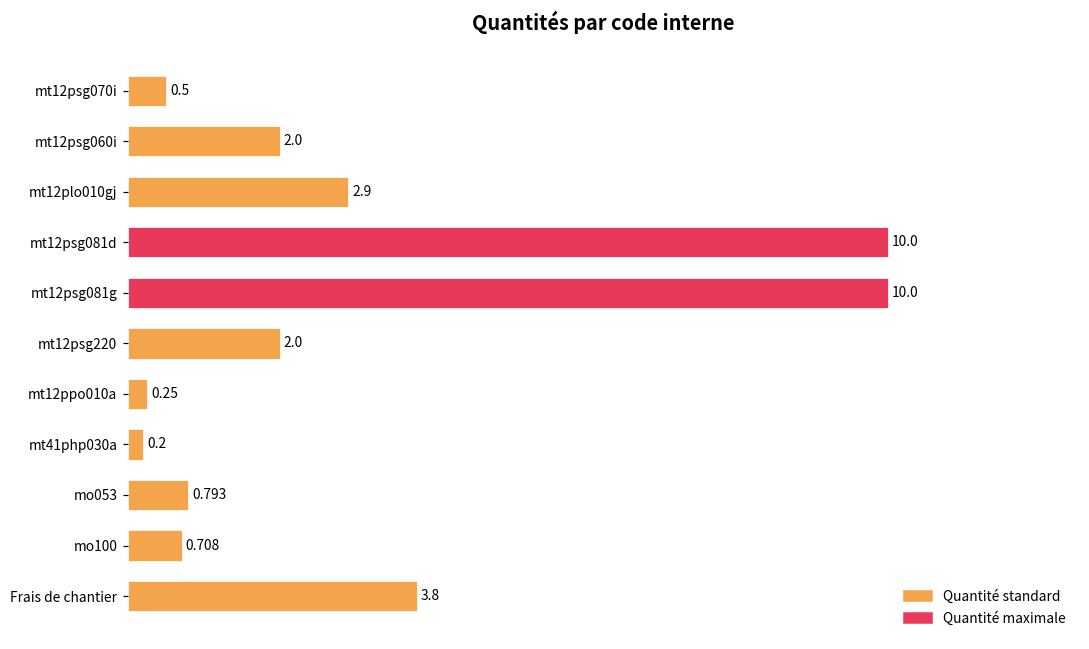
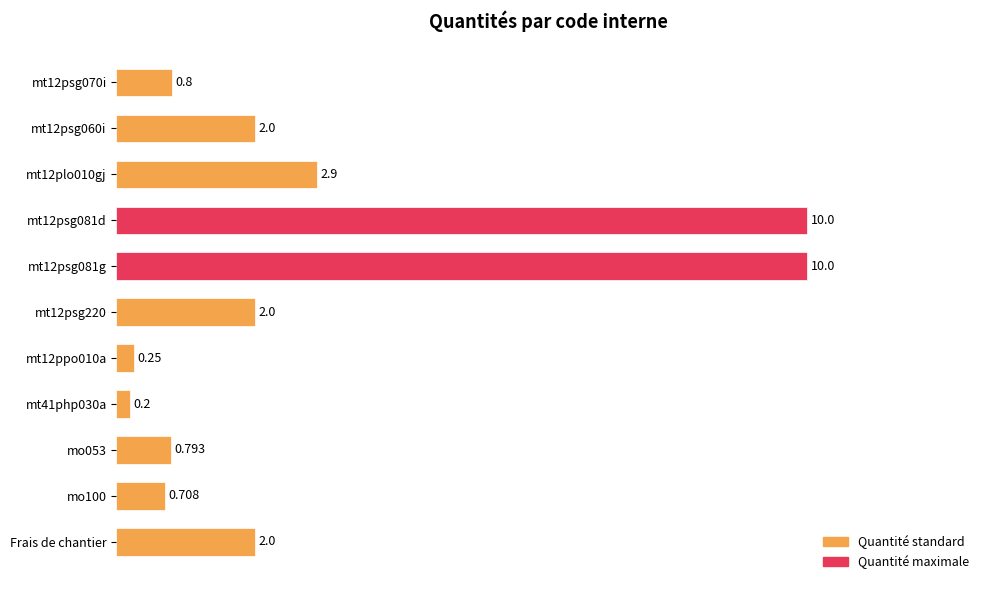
  {
-   "mt12psg070i": 0.5,
+   "mt12psg070i": 0.8,
    "mt12psg060i": 2.0,
    "mt12plo010gj": 2.9,
    "mt12psg081d": 10.0,
    "mt12psg081g": 10.0,
    "mt12psg220": 2.0,
    "mt12ppo010a": 0.25,
    "mt41php030a": 0.2,
    "mo053": 0.793,
    "mo100": 0.708,
-   "Frais de chantier": 3.8
+   "Frais de chantier": 2.0
  }
